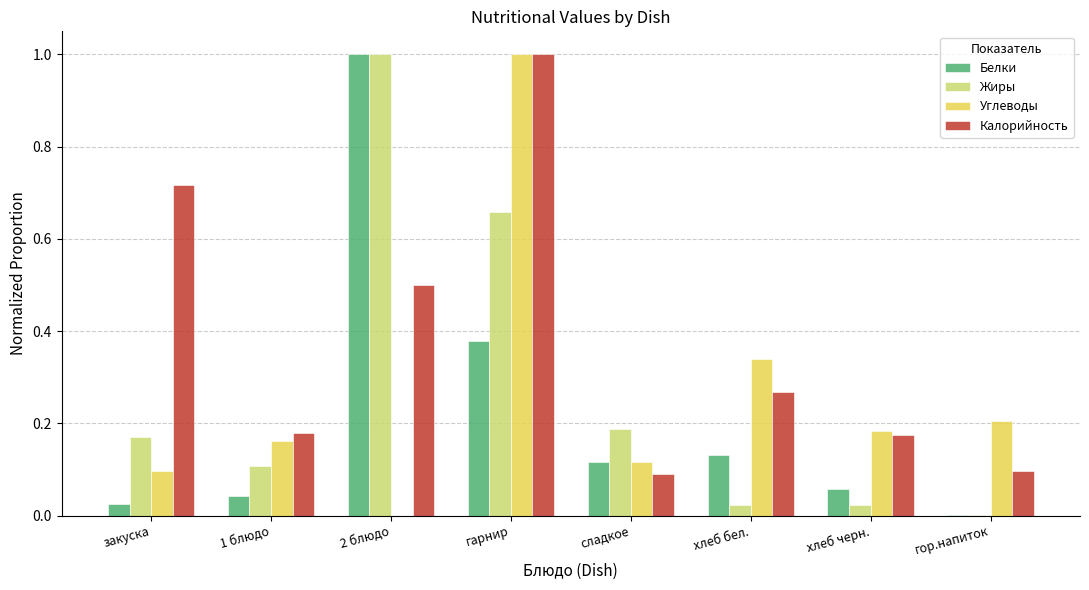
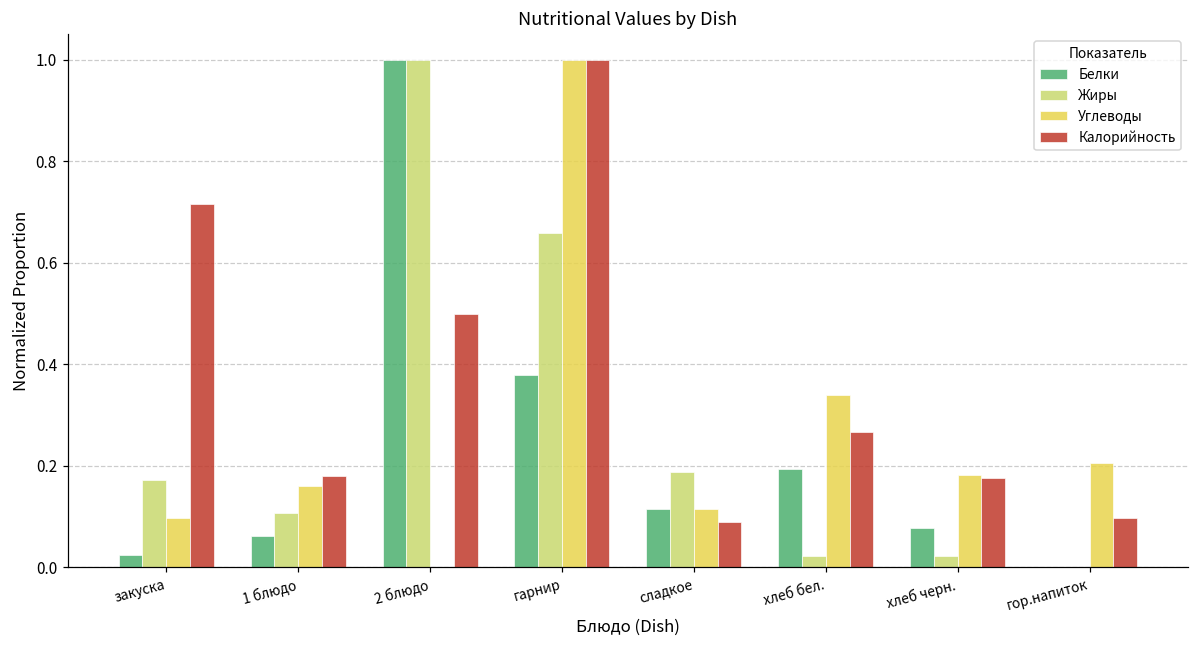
  {
    "Белки": {
      "закуска": 0.02,
-     "1 блюдо": 0.04,
+     "1 блюдо": 0.06,
      "2 блюдо": 1.00,
      "гарнир": 0.38,
      "сладкое": 0.12,
-     "хлеб бел.": 0.13,
-     "хлеб черн.": 0.06
+     "хлеб бел.": 0.19,
+     "хлеб черн.": 0.08
    },
    "Калорийность": {
      "закуска": 0.72,
      "1 блюдо": 0.18,
      "2 блюдо": 0.50,
      "гарнир": 1.00,
      "сладкое": 0.09,
      "хлеб бел.": 0.27,
      "хлеб черн.": 0.18,
      "гор.напиток": 0.10
    }
  }
